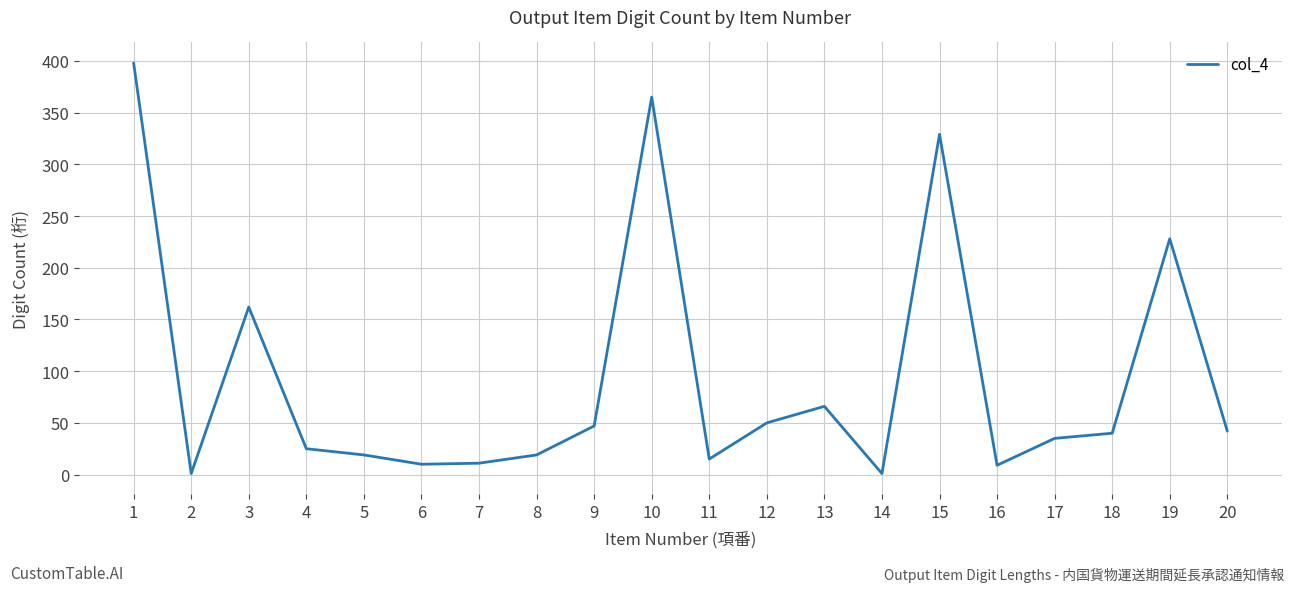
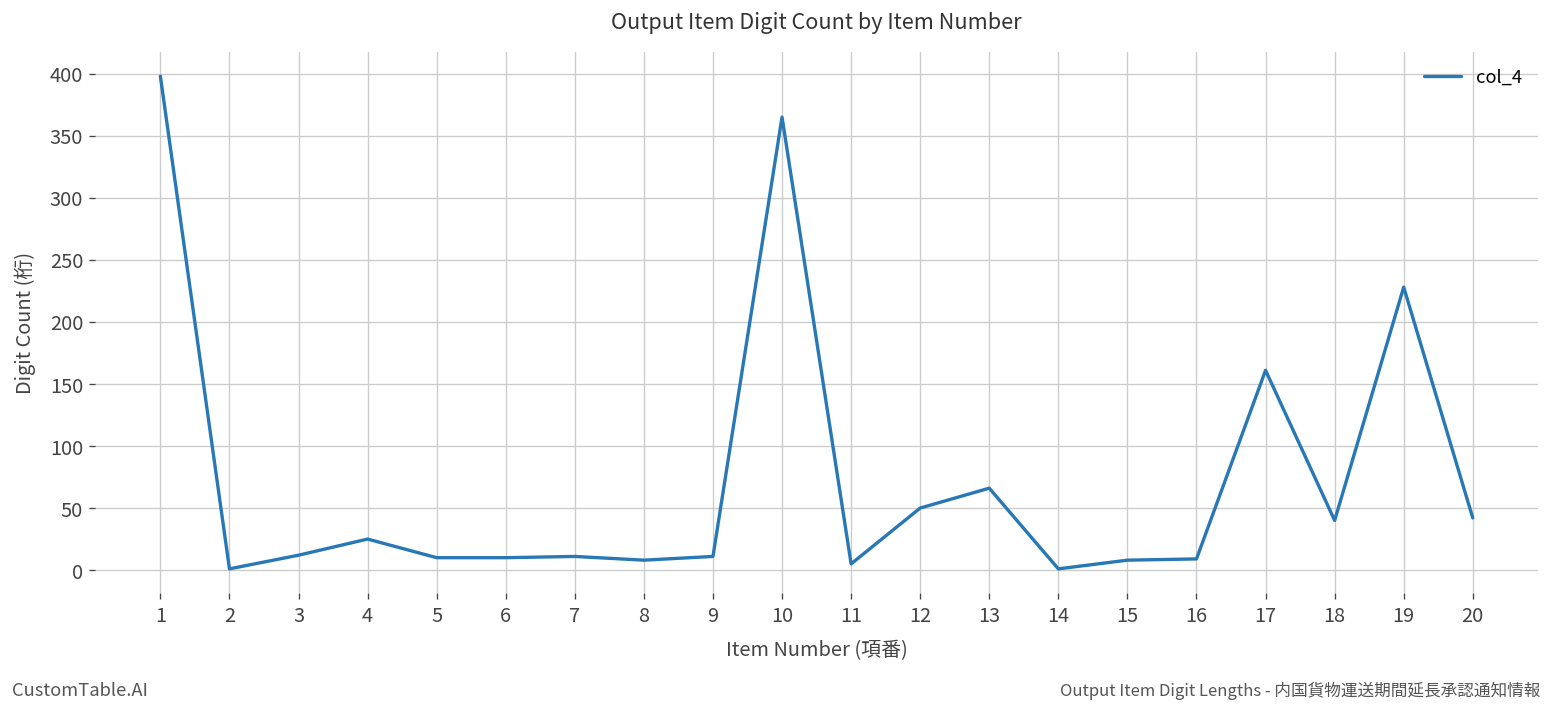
  {
    "1": 398,
    "2": 1,
-   "3": 162,
+   "3": 12,
    "4": 25,
-   "5": 19,
+   "5": 10,
    "6": 10,
    "7": 11,
-   "8": 19,
-   "9": 47,
+   "8": 8,
+   "9": 11,
    "10": 365,
-   "11": 15,
+   "11": 5,
    "12": 50,
    "13": 66,
    "14": 1,
-   "15": 329,
+   "15": 8,
    "16": 9,
-   "17": 35,
+   "17": 161,
    "18": 40,
    "19": 228,
    "20": 42
  }
